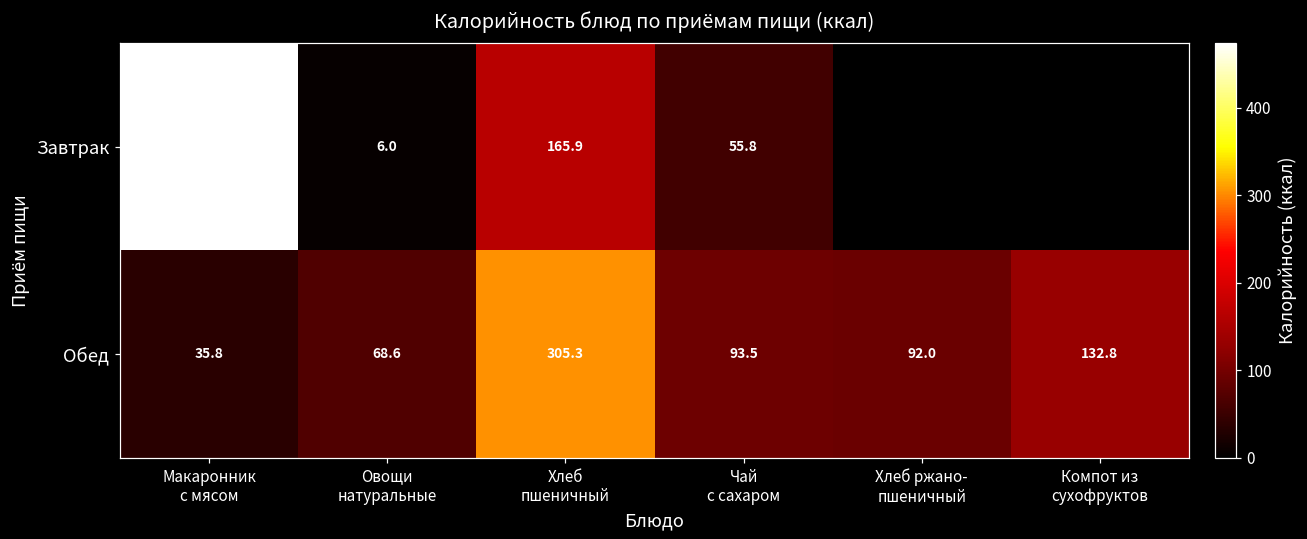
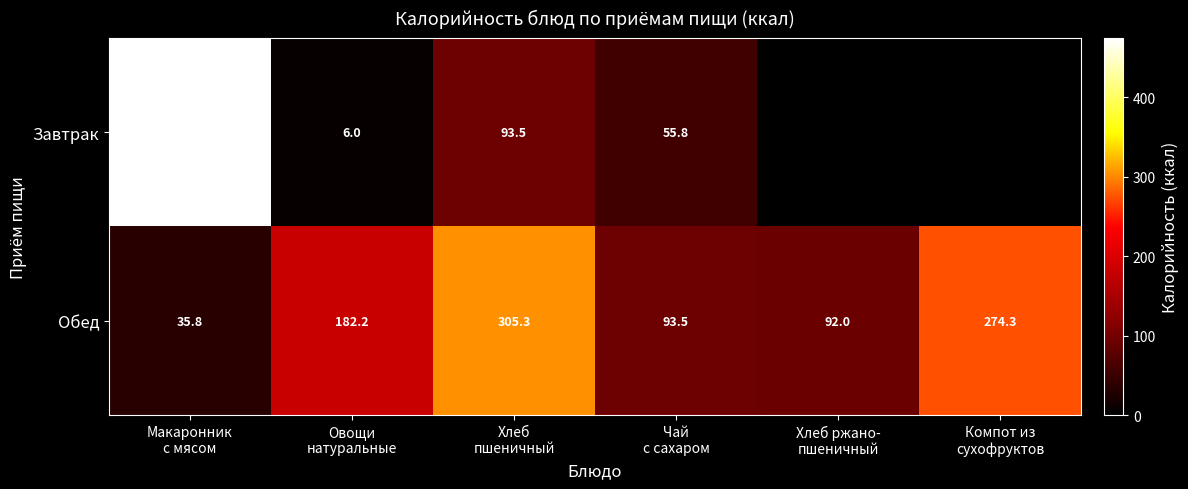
  {
    "Завтрак": {
      "Овощи натуральные": 6.0,
-     "Хлеб пшеничный": 165.9,
+     "Хлеб пшеничный": 93.5,
      "Чай с сахаром": 55.8
    },
    "Обед": {
      "Макаронник с мясом": 35.8,
-     "Овощи натуральные": 68.6,
+     "Овощи натуральные": 182.2,
      "Хлеб пшеничный": 305.3,
      "Чай с сахаром": 93.5,
      "Хлеб ржано- пшеничный": 92.0,
-     "Компот из сухофруктов": 132.8
+     "Компот из сухофруктов": 274.3
    }
  }
